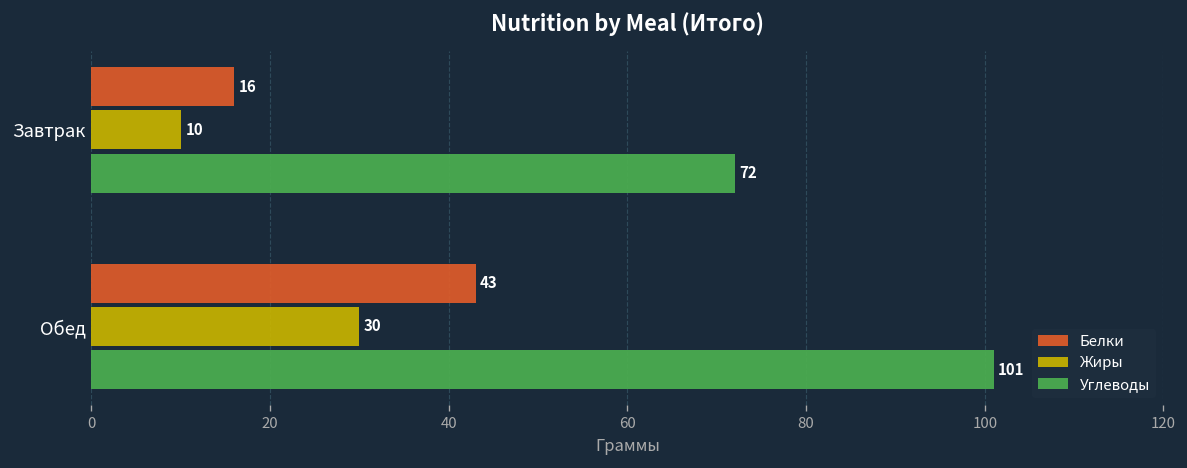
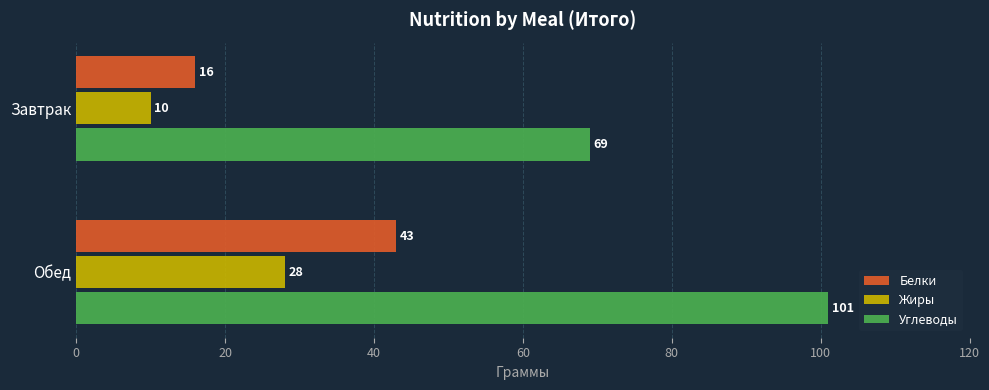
  {
    "Белки": {
      "Завтрак": 16,
      "Обед": 43
    },
    "Жиры": {
      "Завтрак": 10,
-     "Обед": 30
+     "Обед": 28
    },
    "Углеводы": {
-     "Завтрак": 72,
+     "Завтрак": 69,
      "Обед": 101
    }
  }
